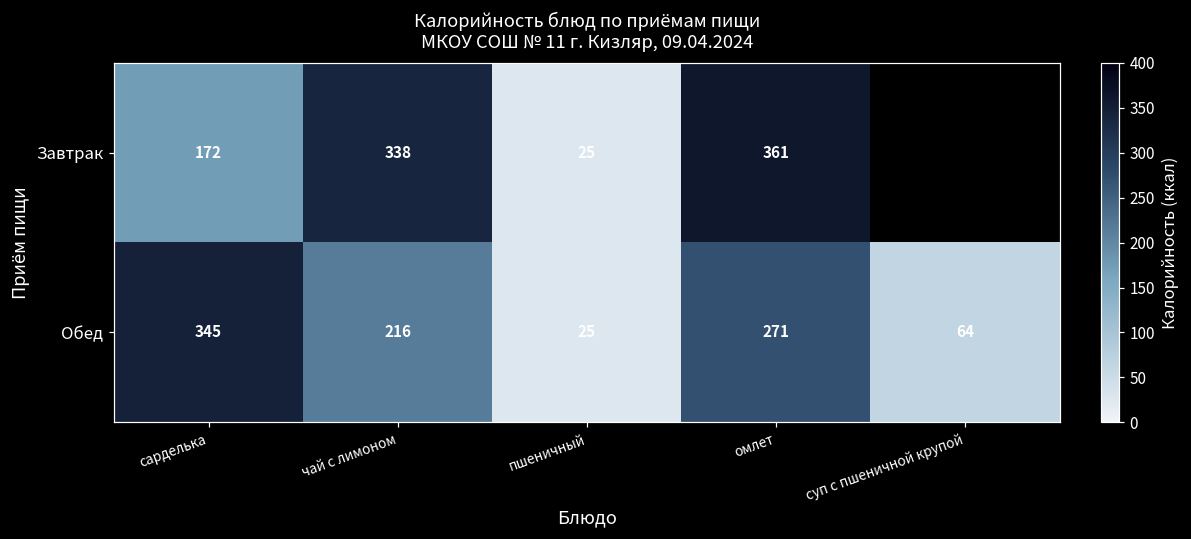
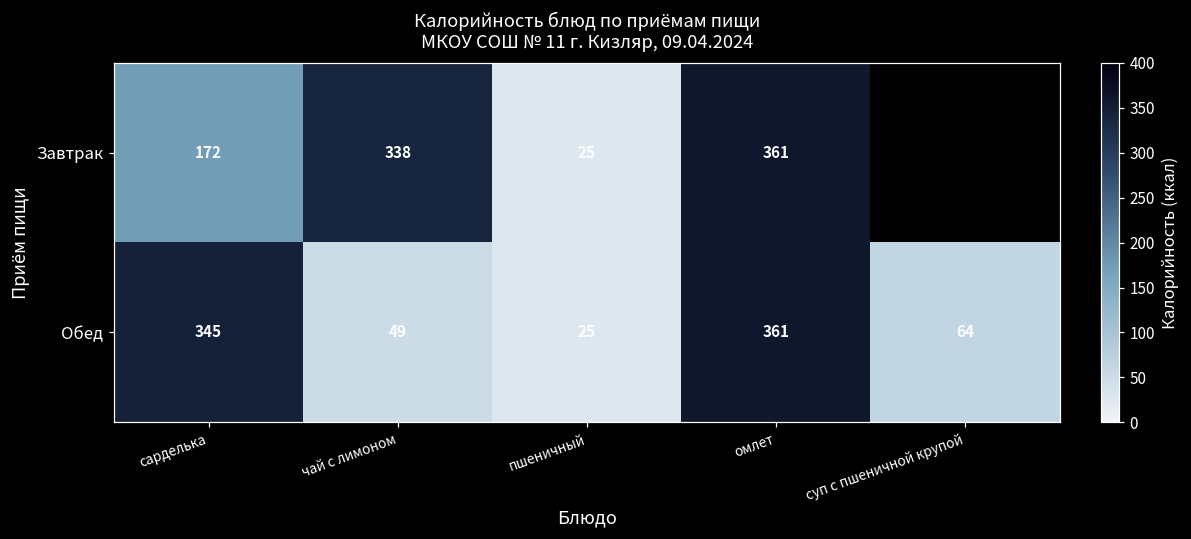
  {
    "Завтрак": {
      "сарделька": 172,
      "чай с лимоном": 338,
      "омлет": 361
    },
    "Обед": {
      "сарделька": 345,
-     "чай с лимоном": 216,
-     "омлет": 271,
+     "чай с лимоном": 49,
+     "омлет": 361,
      "суп с пшеничной крупой": 64
    }
  }
